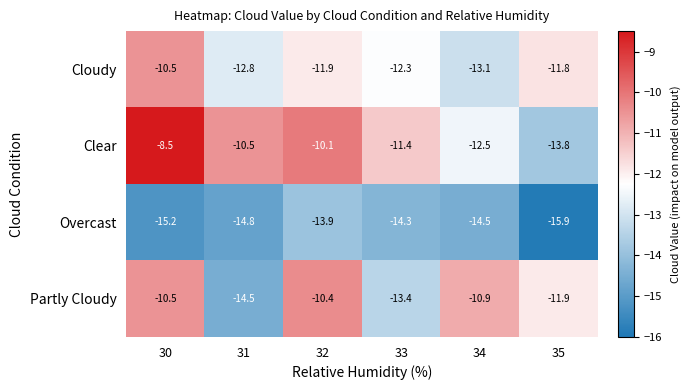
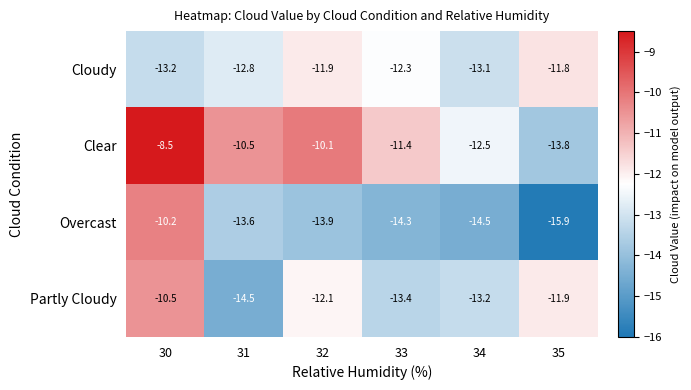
  {
    "Cloudy": {
-     "30": -10.5,
+     "30": -13.2,
      "31": -12.8,
      "32": -11.9,
      "33": -12.3,
      "34": -13.1,
      "35": -11.8
    },
    "Clear": {
      "30": -8.5,
      "31": -10.5,
      "32": -10.1,
      "33": -11.4,
      "34": -12.5,
      "35": -13.8
    },
    "Overcast": {
-     "30": -15.2,
-     "31": -14.8,
+     "30": -10.2,
+     "31": -13.6,
      "32": -13.9,
      "33": -14.3,
      "34": -14.5,
      "35": -15.9
    },
    "Partly Cloudy": {
      "30": -10.5,
      "31": -14.5,
-     "32": -10.4,
+     "32": -12.1,
      "33": -13.4,
-     "34": -10.9,
+     "34": -13.2,
      "35": -11.9
    }
  }
